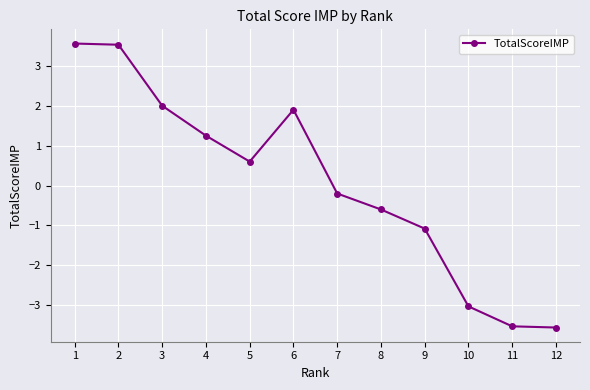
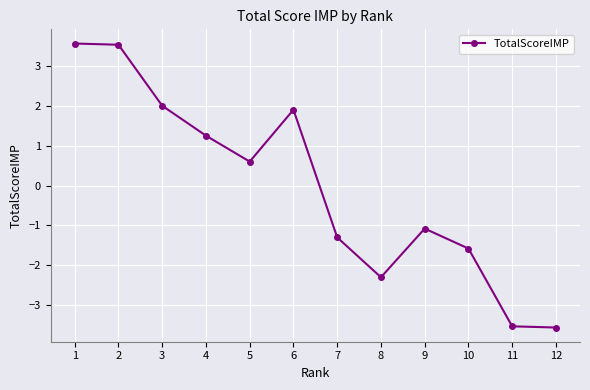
  {
    "1": 3.6,
    "2": 3.5,
    "3": 2.0,
    "4": 1.3,
    "5": 0.6,
    "6": 1.9,
-   "7": -0.2,
-   "8": -0.6,
+   "7": -1.3,
+   "8": -2.3,
    "9": -1.1,
-   "10": -3.0,
+   "10": -1.6,
    "11": -3.5,
    "12": -3.6
  }
